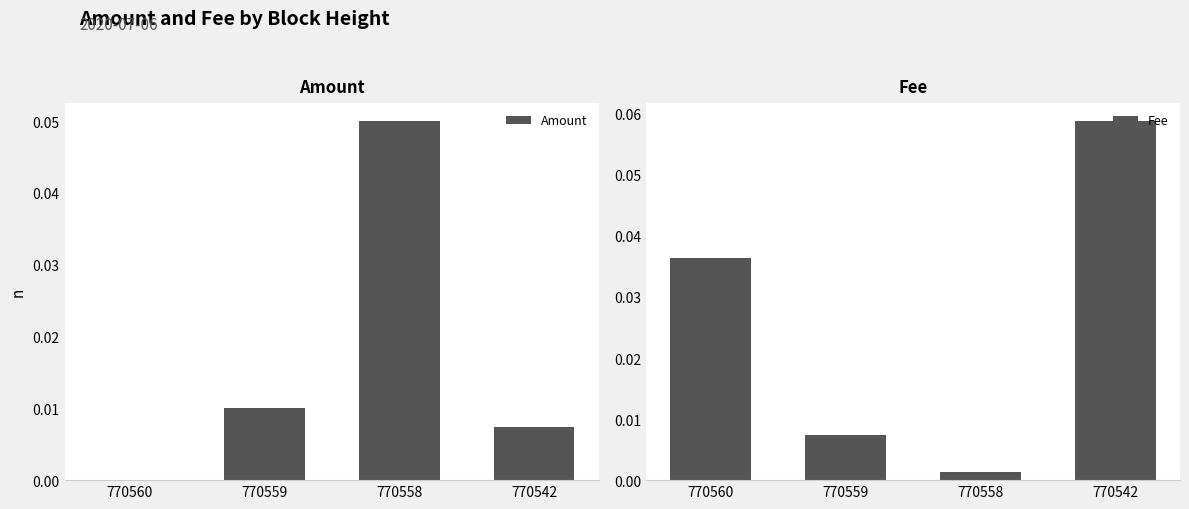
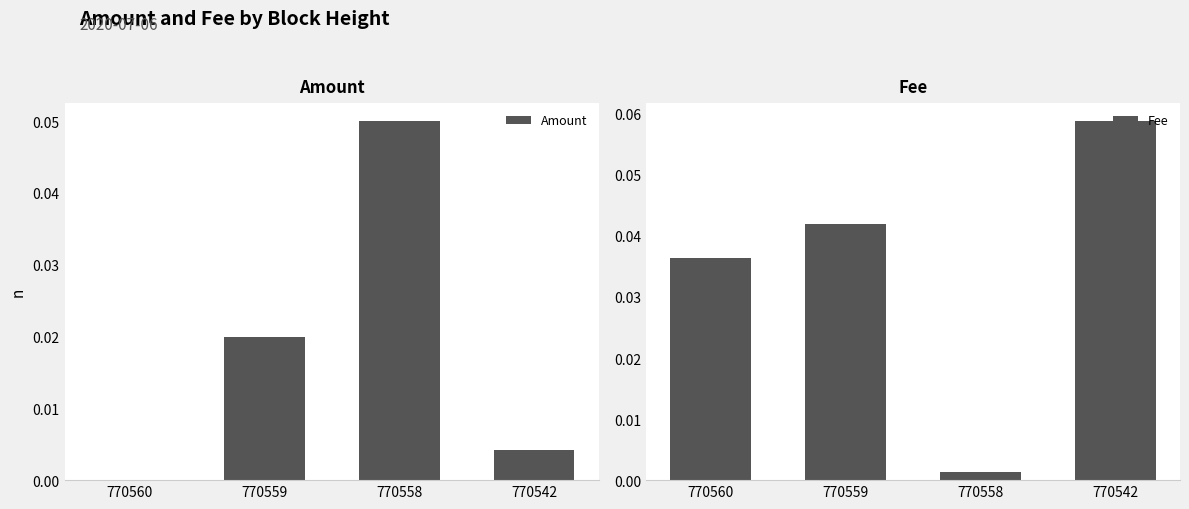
  {
    "Amount": {
      "770560": 0.000,
-     "770559": 0.01,
+     "770559": 0.02,
      "770558": 0.050,
-     "770542": 0.007
+     "770542": 0.004
    },
    "Fee": {
      "770560": 0.036,
-     "770559": 0.007,
+     "770559": 0.042,
      "770558": 0.001,
      "770542": 0.059
    }
  }
